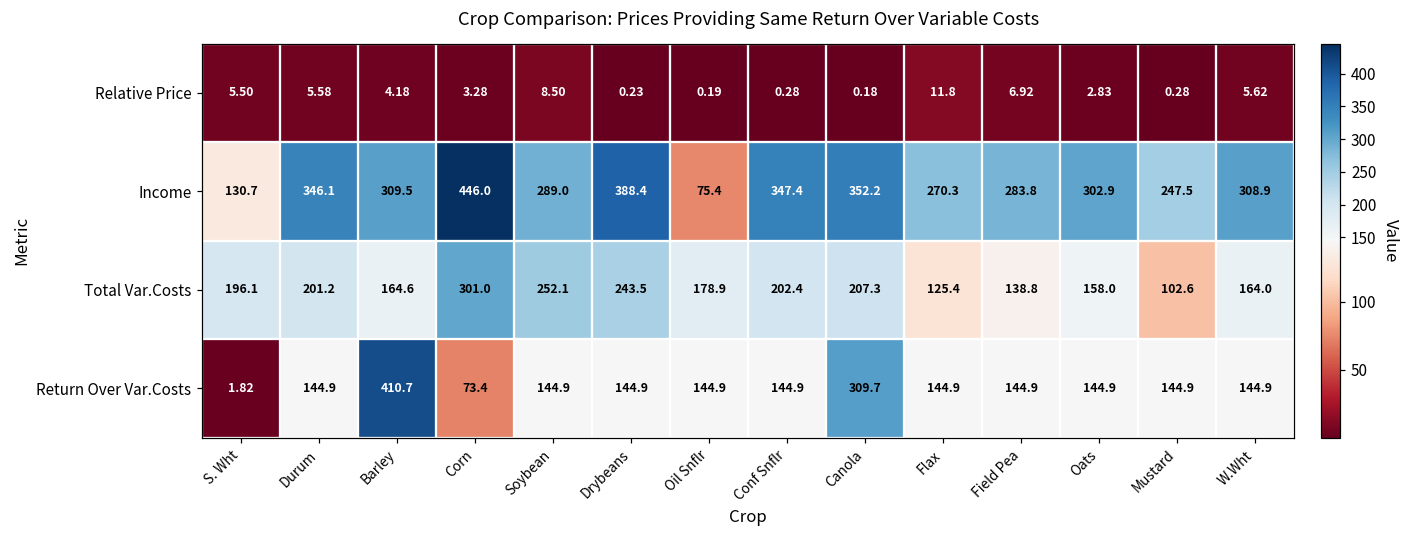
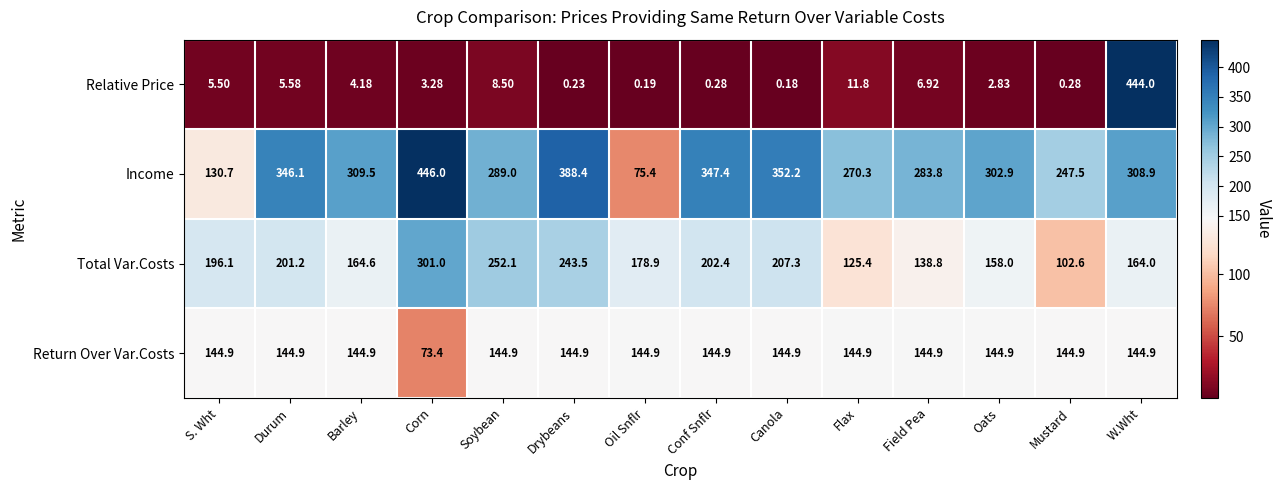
  {
    "Relative Price": {
      "S. Wht": 5.50,
      "Durum": 5.58,
      "Barley": 4.18,
      "Corn": 3.28,
      "Soybean": 8.50,
      "Drybeans": 0.23,
      "Oil Snflr": 0.19,
      "Conf Snflr": 0.28,
      "Canola": 0.18,
      "Flax": 11.8,
      "Field Pea": 6.92,
      "Oats": 2.83,
      "Mustard": 0.28,
-     "W.Wht": 5.62
+     "W.Wht": 444.0
    },
    "Income": {
      "S. Wht": 130.7,
      "Durum": 346.1,
      "Barley": 309.5,
      "Corn": 446.0,
      "Soybean": 289.0,
      "Drybeans": 388.4,
      "Oil Snflr": 75.4,
      "Conf Snflr": 347.4,
      "Canola": 352.2,
      "Flax": 270.3,
      "Field Pea": 283.8,
      "Oats": 302.9,
      "Mustard": 247.5,
      "W.Wht": 308.9
    },
    "Total Var.Costs": {
      "S. Wht": 196.1,
      "Durum": 201.2,
      "Barley": 164.6,
      "Corn": 301.0,
      "Soybean": 252.1,
      "Drybeans": 243.5,
      "Oil Snflr": 178.9,
      "Conf Snflr": 202.4,
      "Canola": 207.3,
      "Flax": 125.4,
      "Field Pea": 138.8,
      "Oats": 158.0,
      "Mustard": 102.6,
      "W.Wht": 164.0
    },
    "Return Over Var.Costs": {
-     "S. Wht": 1.82,
+     "S. Wht": 144.9,
      "Durum": 144.9,
-     "Barley": 410.7,
+     "Barley": 144.9,
      "Corn": 73.4,
      "Soybean": 144.9,
      "Drybeans": 144.9,
      "Oil Snflr": 144.9,
      "Conf Snflr": 144.9,
-     "Canola": 309.7,
+     "Canola": 144.9,
      "Flax": 144.9,
      "Field Pea": 144.9,
      "Oats": 144.9,
      "Mustard": 144.9,
      "W.Wht": 144.9
    }
  }
